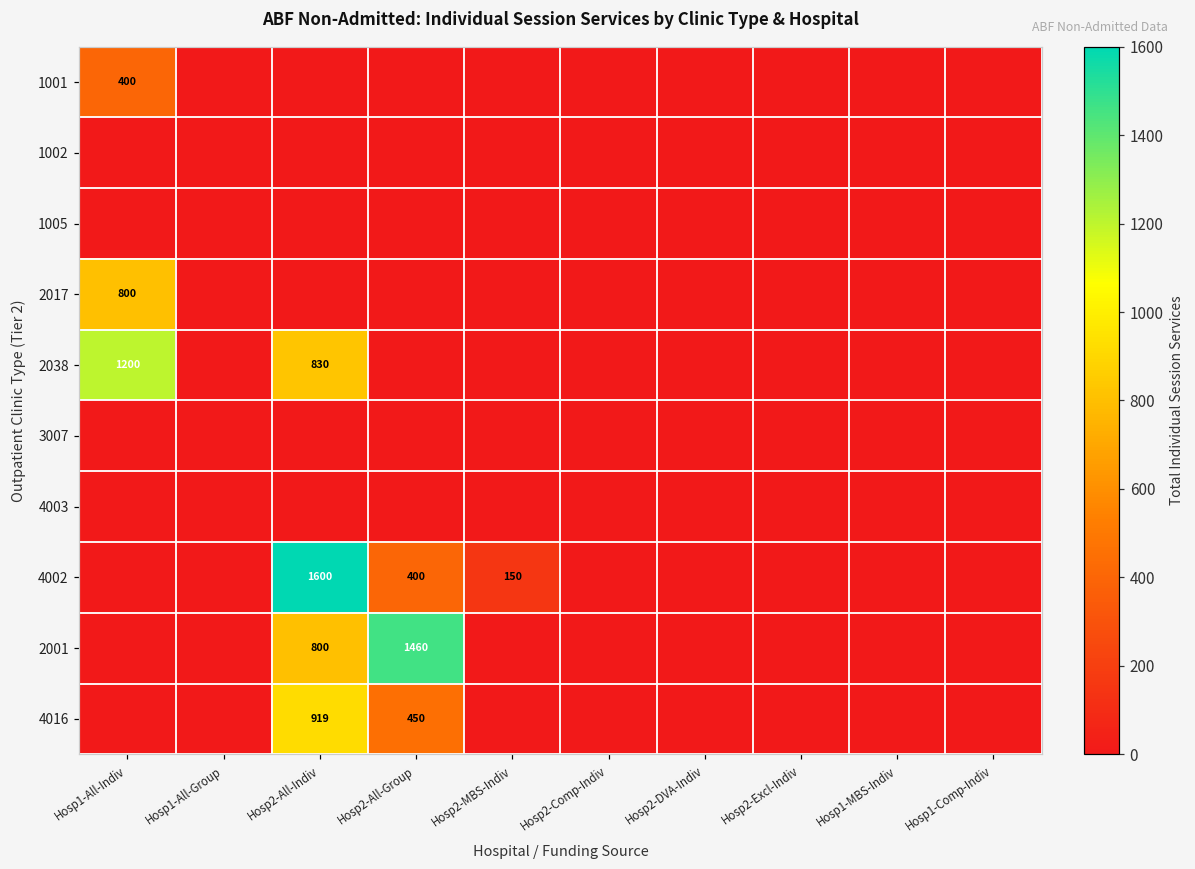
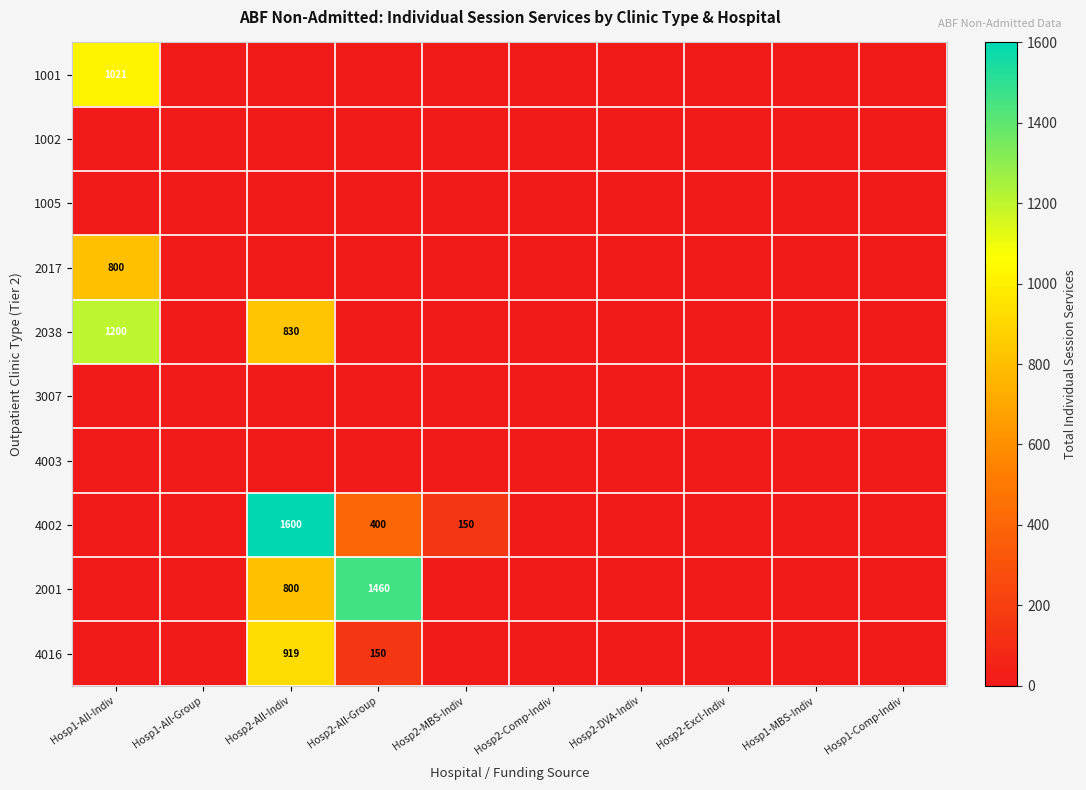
  {
    "1001": {
-     "Hosp1-All-Indiv": 400
+     "Hosp1-All-Indiv": 1021
    },
    "2017": {
      "Hosp1-All-Indiv": 800
    },
    "2038": {
      "Hosp1-All-Indiv": 1200,
      "Hosp2-All-Indiv": 830
    },
    "4002": {
      "Hosp2-All-Indiv": 1600,
      "Hosp2-All-Group": 400,
      "Hosp2-MBS-Indiv": 150
    },
    "2001": {
      "Hosp2-All-Indiv": 800,
      "Hosp2-All-Group": 1460
    },
    "4016": {
      "Hosp2-All-Indiv": 919,
-     "Hosp2-All-Group": 450
+     "Hosp2-All-Group": 150
    }
  }
